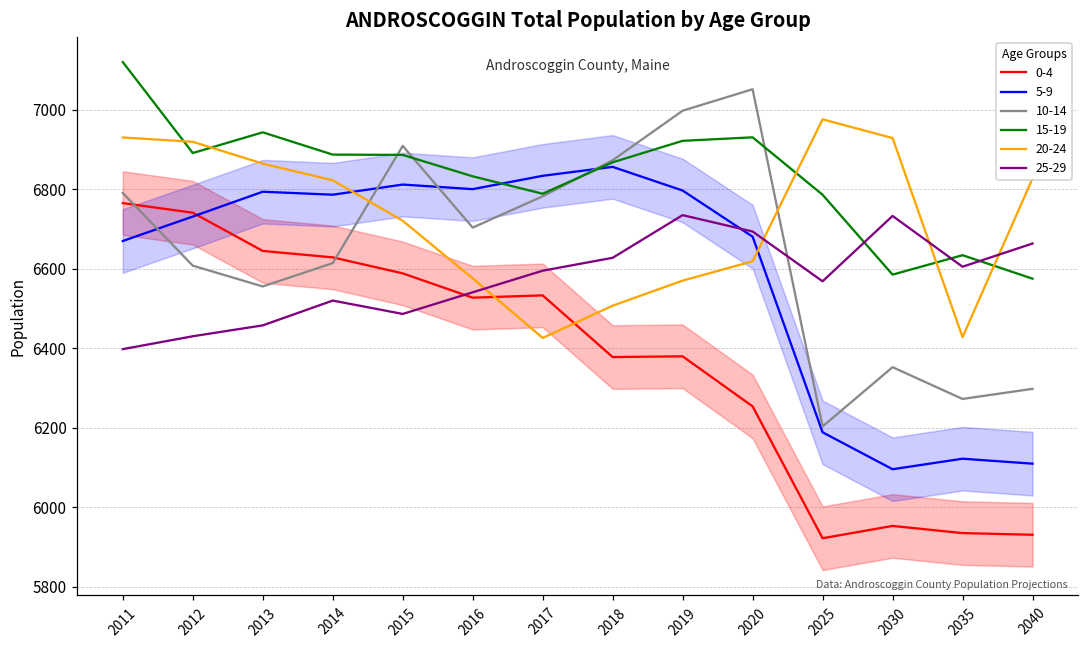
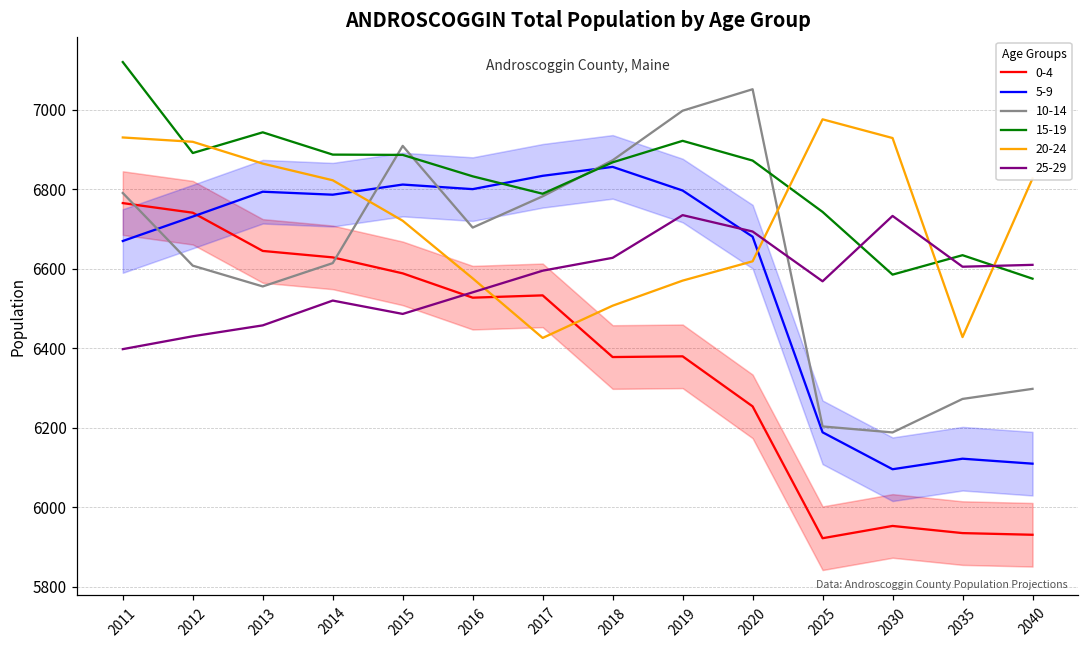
  {
    "10-14": {
      "2011": 6790,
      "2012": 6610,
      "2013": 6560,
      "2014": 6610,
      "2015": 6910,
      "2016": 6700,
      "2019": 7000,
      "2020": 7050,
      "2025": 6200,
-     "2030": 6350,
+     "2030": 6190,
      "2035": 6270,
      "2040": 6300
    },
    "15-19": {
      "2011": 7120,
      "2012": 6890,
      "2013": 6940,
      "2014": 6890,
      "2016": 6830,
      "2019": 6920,
-     "2020": 6930,
-     "2025": 6790,
+     "2020": 6870,
+     "2025": 6740,
      "2030": 6590,
      "2035": 6630,
      "2040": 6580
    },
    "20-24": {
      "2011": 6930,
      "2012": 6920,
      "2013": 6860,
      "2014": 6820,
      "2015": 6720,
      "2016": 6580,
      "2017": 6430,
      "2018": 6510,
      "2019": 6570,
      "2020": 6620,
      "2025": 6980,
      "2030": 6930,
      "2035": 6430,
      "2040": 6830
    },
    "25-29": {
      "2011": 6400,
      "2012": 6430,
      "2013": 6460,
      "2014": 6520,
      "2015": 6490,
      "2016": 6540,
      "2017": 6600,
      "2018": 6630,
      "2019": 6740,
      "2020": 6690,
      "2025": 6570,
      "2030": 6730,
      "2035": 6610,
-     "2040": 6660
+     "2040": 6610
    }
  }
